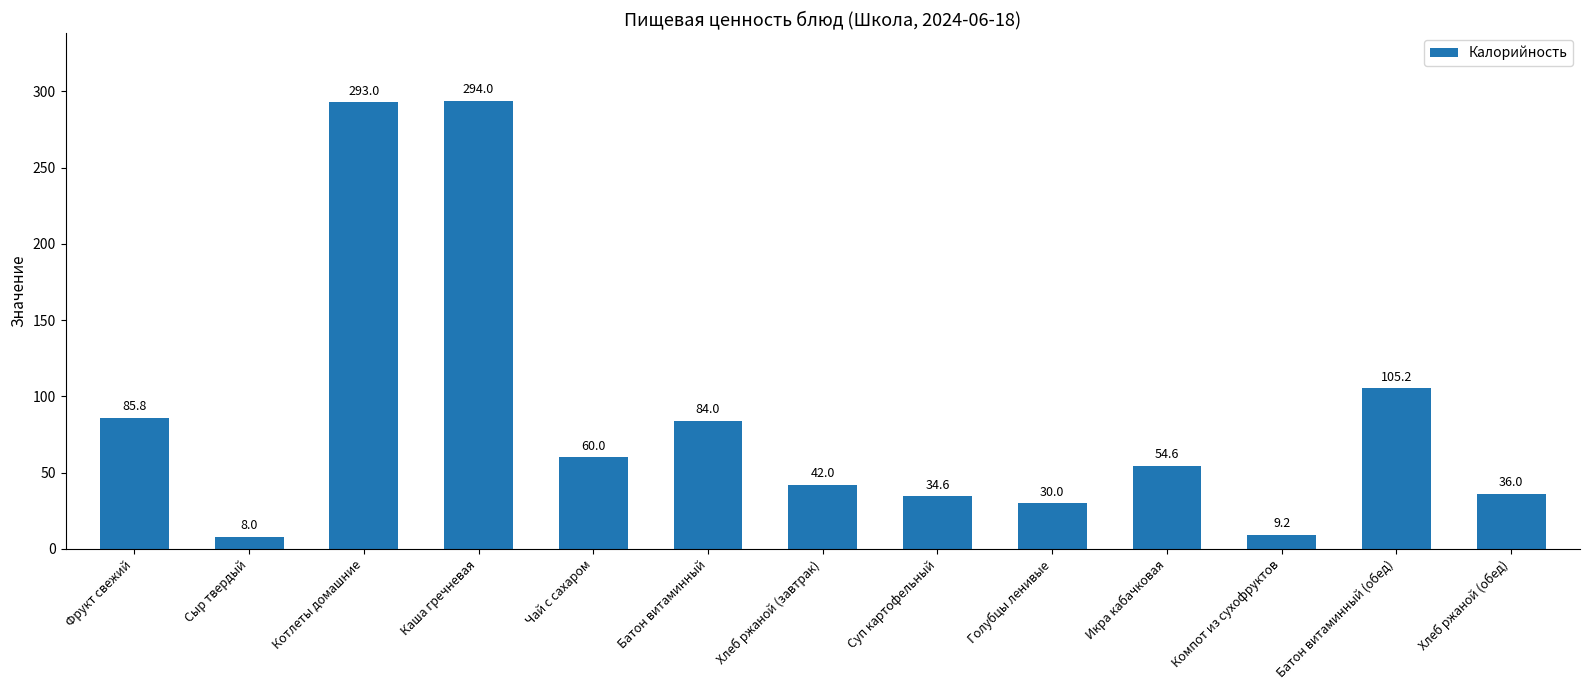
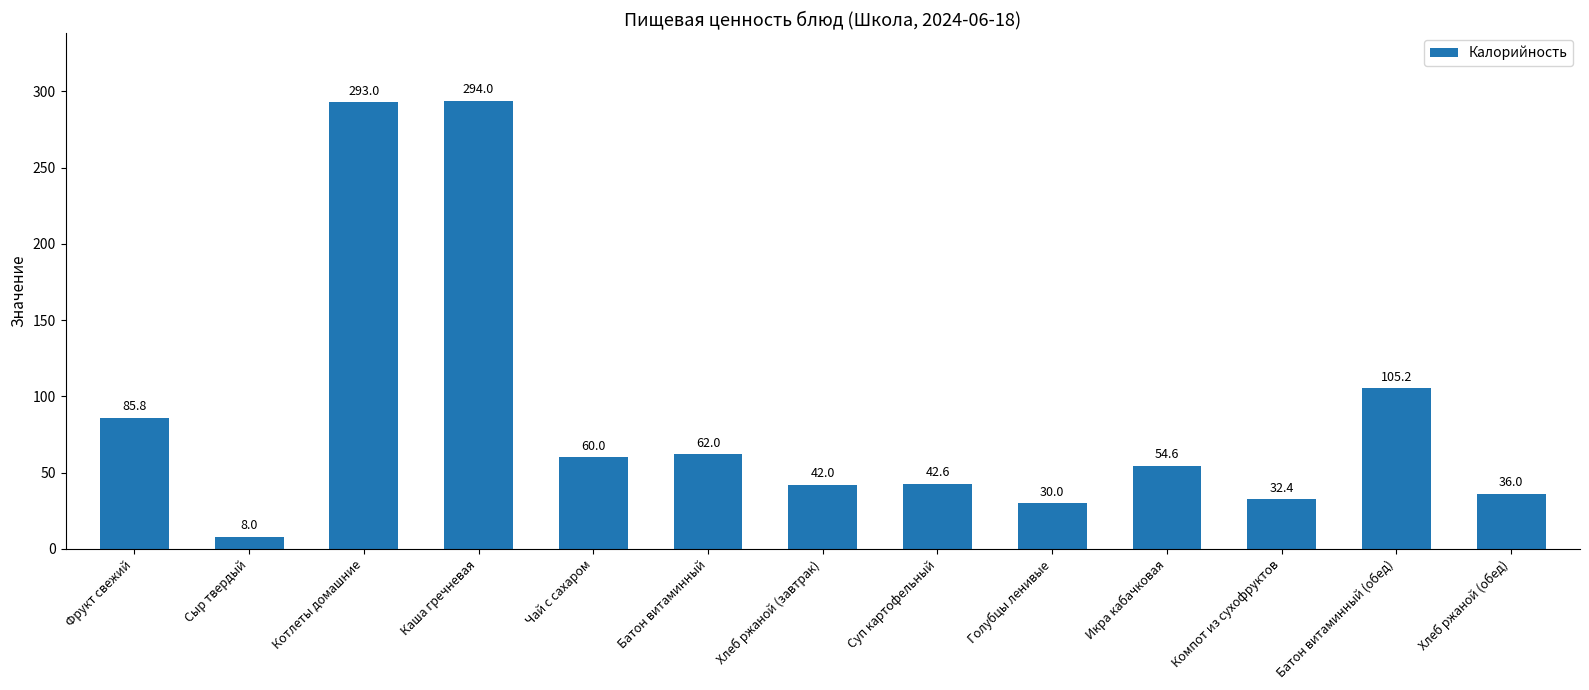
  {
    "Фрукт свежий": 85.8,
    "Сыр твердый": 8.0,
    "Котлеты домашние": 293.0,
    "Каша гречневая": 294.0,
    "Чай с сахаром": 60.0,
-   "Батон витаминный": 84.0,
+   "Батон витаминный": 62.0,
    "Хлеб ржаной (завтрак)": 42.0,
-   "Суп картофельный": 34.6,
+   "Суп картофельный": 42.6,
    "Голубцы ленивые": 30.0,
    "Икра кабачковая": 54.6,
-   "Компот из сухофруктов": 9.2,
+   "Компот из сухофруктов": 32.4,
    "Батон витаминный (обед)": 105.2,
    "Хлеб ржаной (обед)": 36.0
  }
